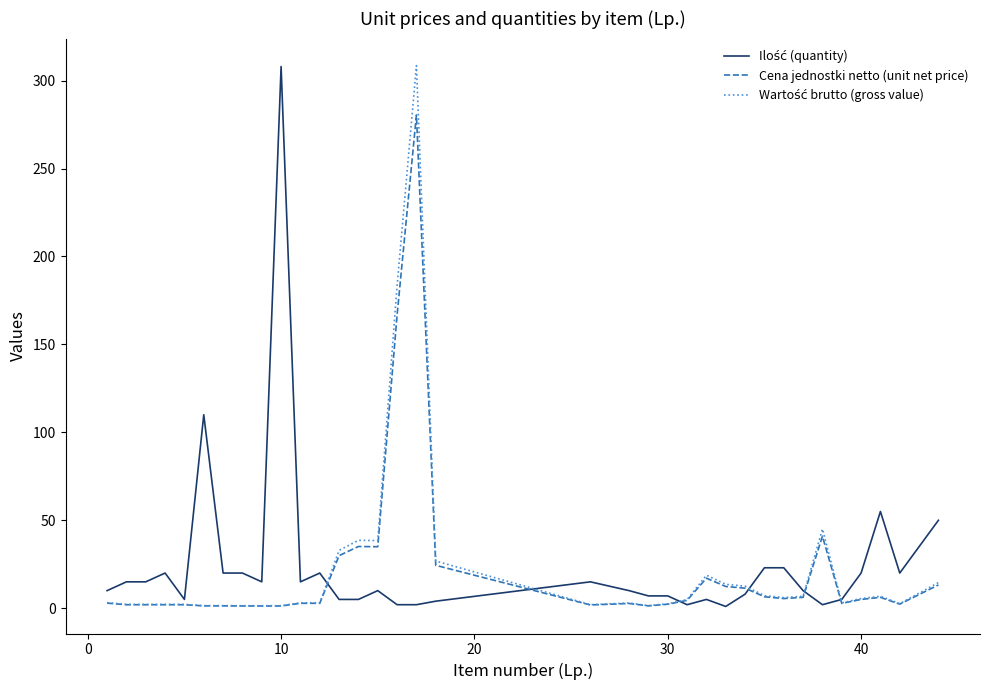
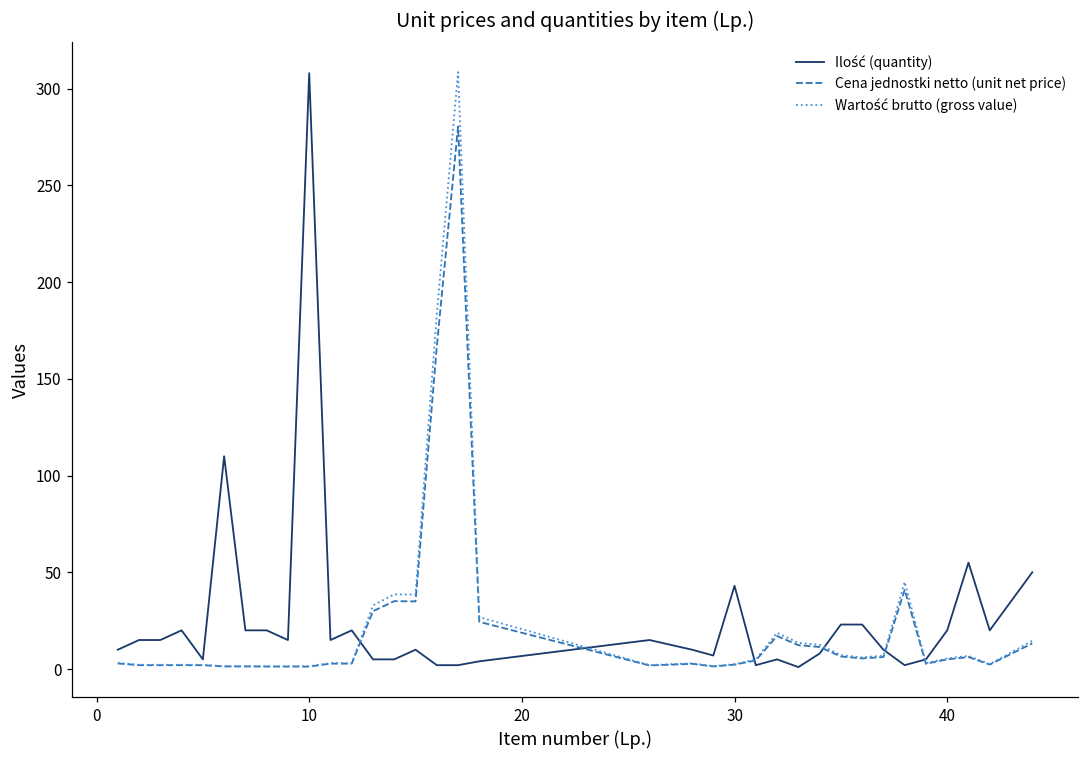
  {
    "Ilość (quantity)": {
      "10": 308,
-     "30": 7,
+     "30": 43,
      "40": 20
    }
  }
